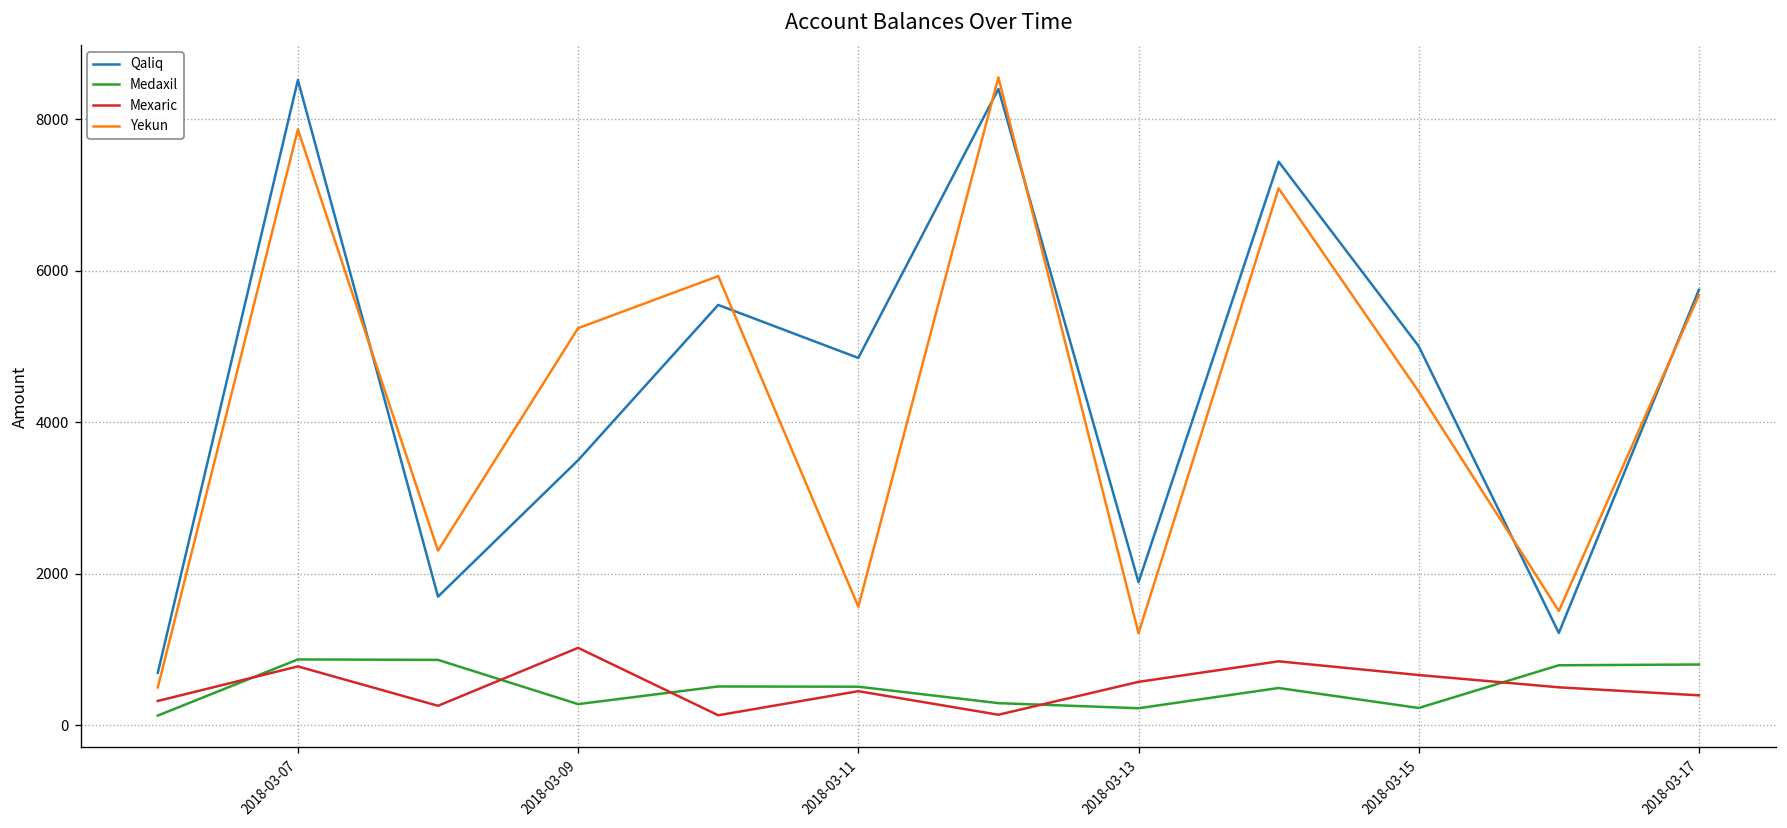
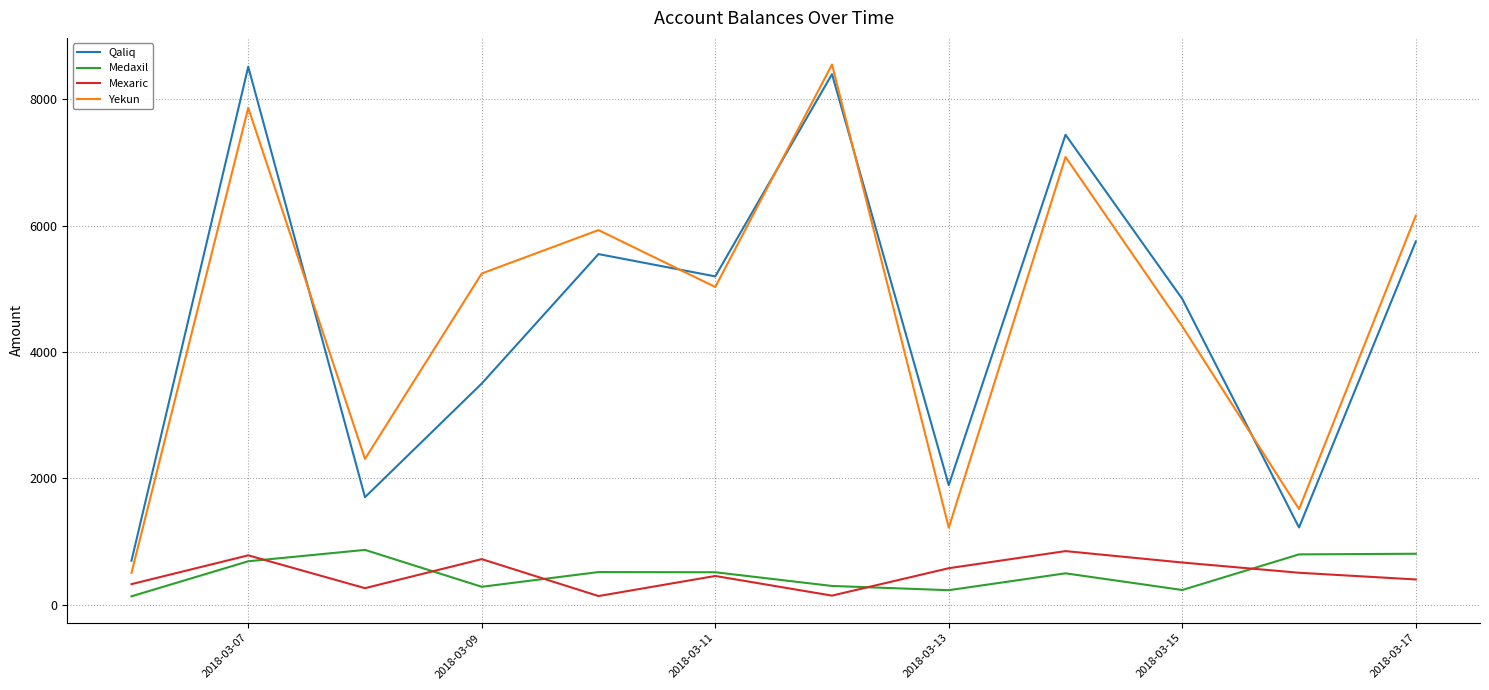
  {
    "Qaliq": {
      "2018-03-07": 8500,
      "2018-03-09": 3500,
-     "2018-03-11": 4900,
+     "2018-03-11": 5200,
      "2018-03-13": 1900,
-     "2018-03-15": 5000,
+     "2018-03-15": 4800,
      "2018-03-17": 5800
    },
    "Medaxil": {
-     "2018-03-07": 900,
+     "2018-03-07": 700,
      "2018-03-09": 300,
      "2018-03-11": 500,
      "2018-03-13": 200,
      "2018-03-15": 200,
      "2018-03-17": 800
    },
    "Mexaric": {
      "2018-03-07": 800,
-     "2018-03-09": 1000,
+     "2018-03-09": 700,
      "2018-03-11": 500,
      "2018-03-13": 600,
      "2018-03-15": 700,
      "2018-03-17": 400
    },
    "Yekun": {
      "2018-03-07": 7900,
      "2018-03-09": 5200,
-     "2018-03-11": 1600,
+     "2018-03-11": 5000,
      "2018-03-13": 1200,
      "2018-03-15": 4400,
-     "2018-03-17": 5700
+     "2018-03-17": 6200
    }
  }
